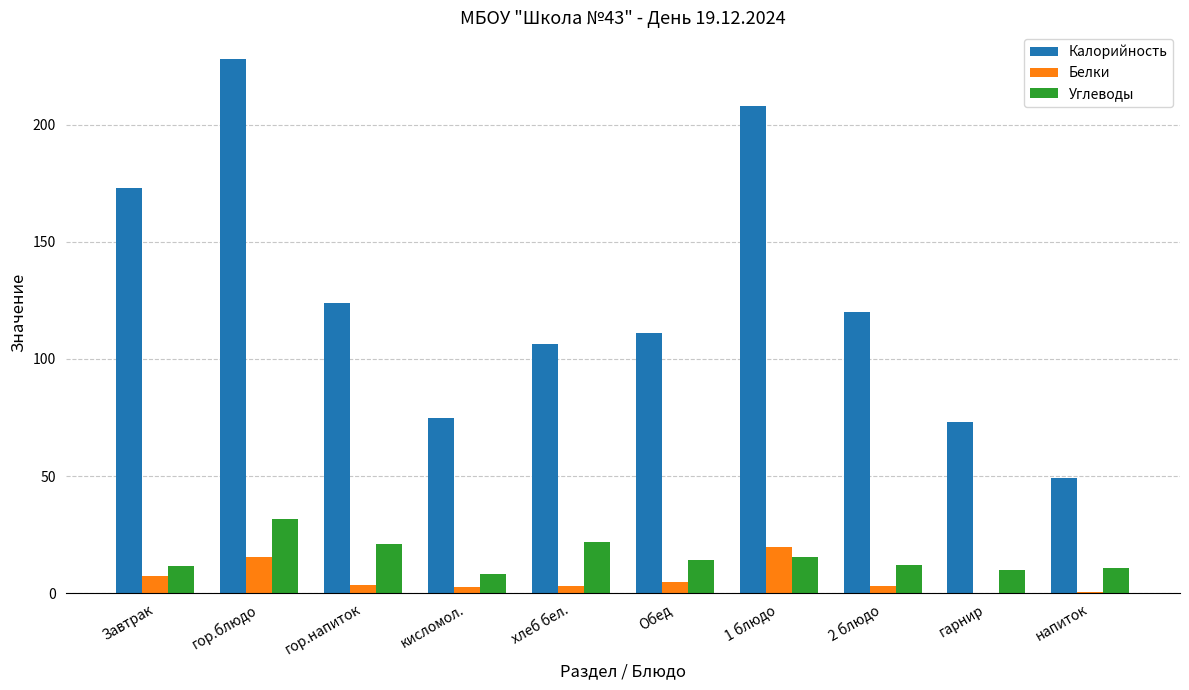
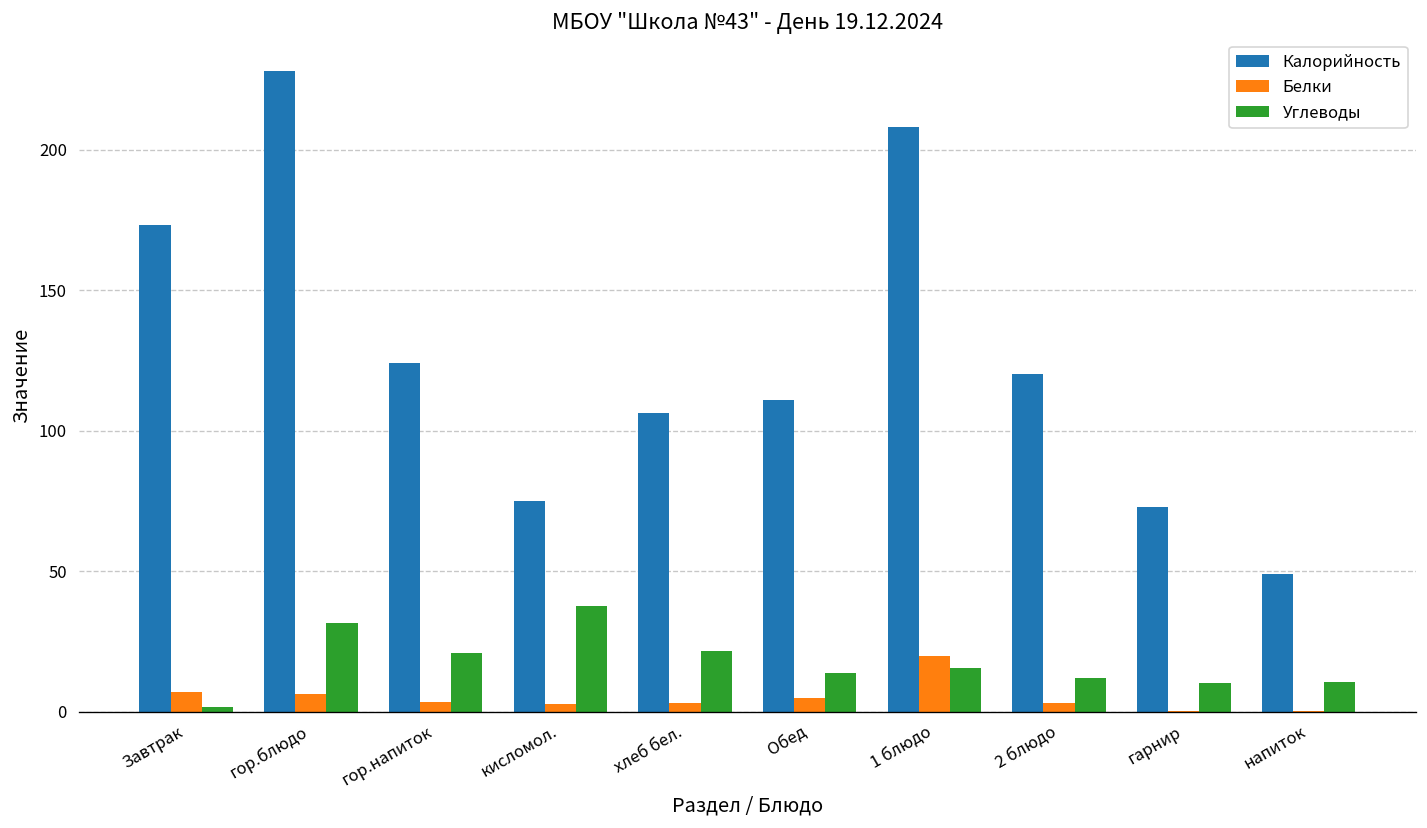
  {
    "Калорийность": {
      "Завтрак": 173,
      "гор.блюдо": 228,
      "гор.напиток": 124,
      "кисломол.": 75,
      "хлеб бел.": 106,
      "Обед": 111,
      "1 блюдо": 208,
      "2 блюдо": 120,
      "гарнир": 73,
      "напиток": 49
    },
    "Белки": {
      "Завтрак": 7,
-     "гор.блюдо": 15,
+     "гор.блюдо": 6,
      "гор.напиток": 4,
      "кисломол.": 3,
      "хлеб бел.": 3,
      "Обед": 5,
      "1 блюдо": 20,
      "2 блюдо": 3
    },
    "Углеводы": {
-     "Завтрак": 12,
+     "Завтрак": 2,
      "гор.блюдо": 32,
      "гор.напиток": 21,
-     "кисломол.": 8,
+     "кисломол.": 38,
      "хлеб бел.": 22,
      "Обед": 14,
      "1 блюдо": 16,
      "2 блюдо": 12,
      "гарнир": 10,
      "напиток": 11
    }
  }
